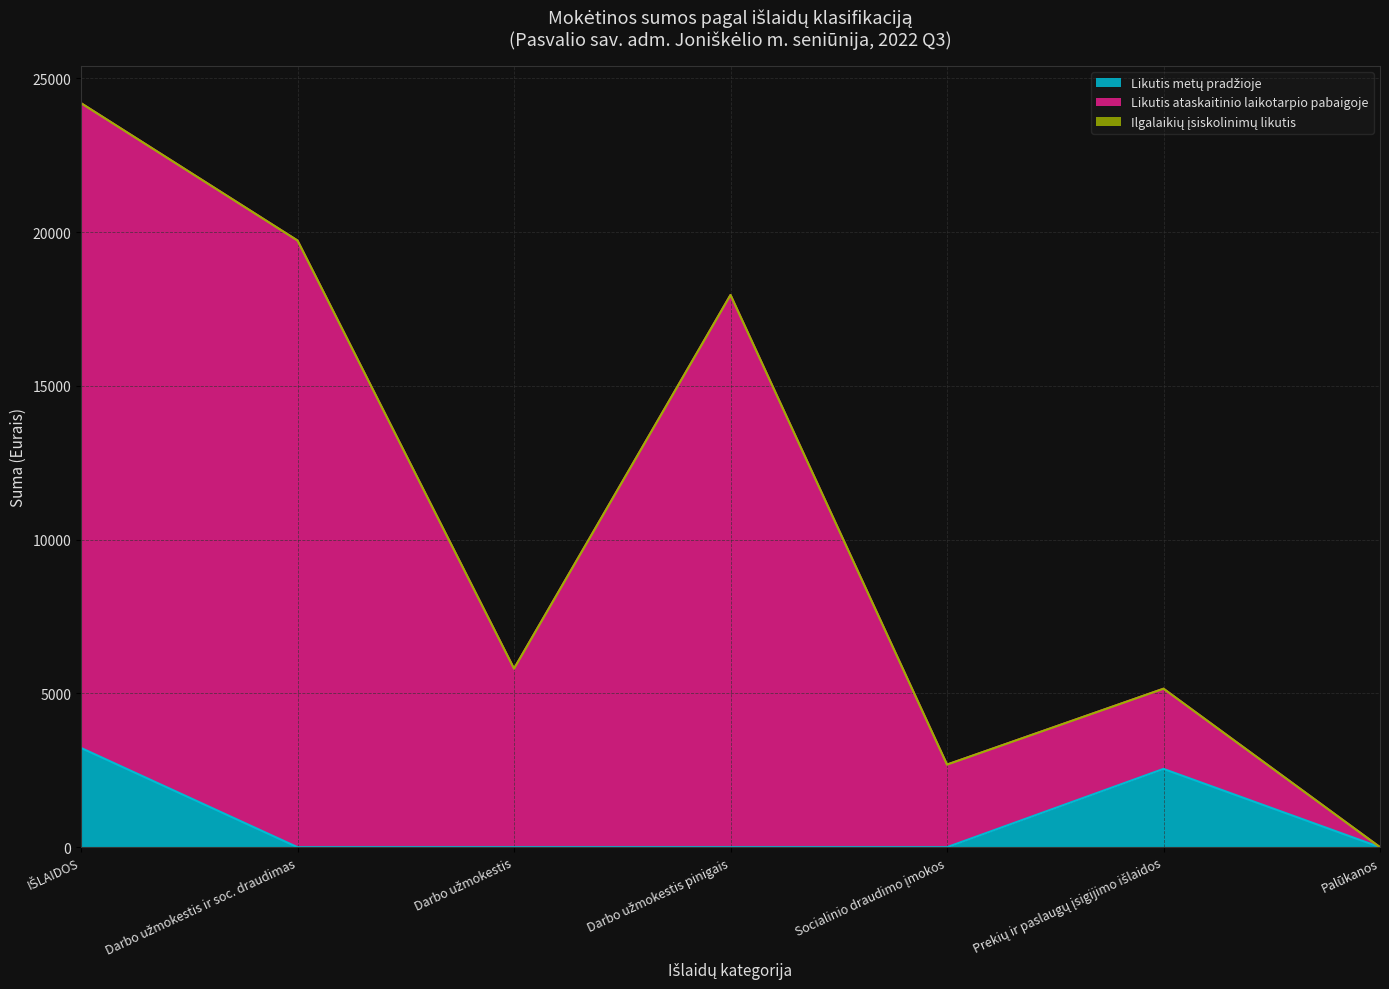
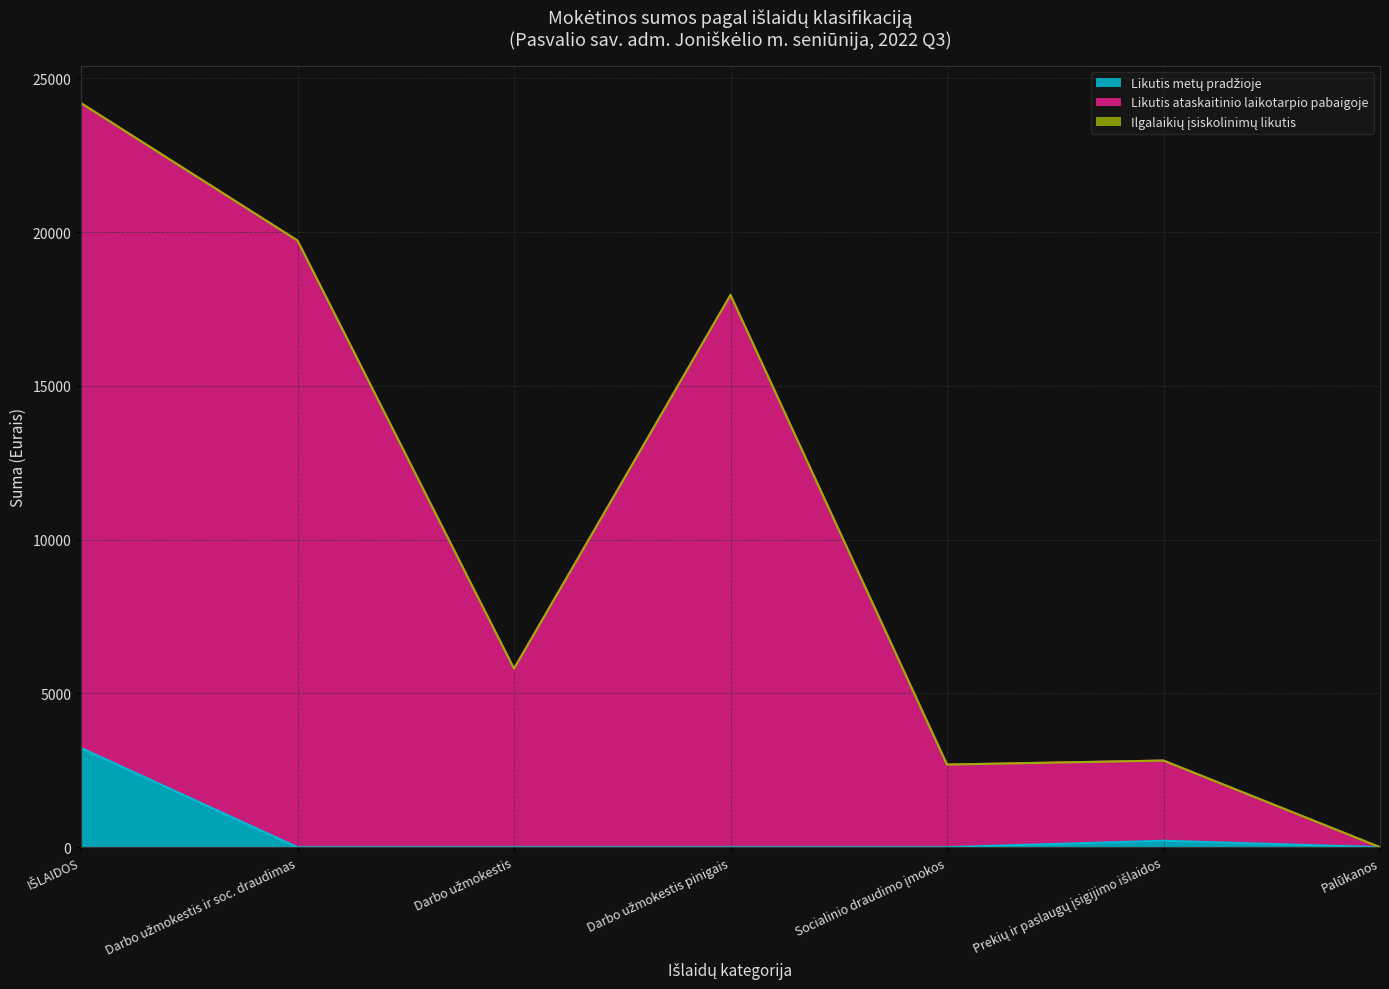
  {
    "Likutis metų pradžioje": {
      "IŠLAIDOS": 3200,
      "Darbo užmokestis ir soc. draudimas": 0,
      "Darbo užmokestis": 0,
      "Darbo užmokestis pinigais": 0,
      "Socialinio draudimo įmokos": 0,
-     "Prekių ir paslaugų įsigijimo išlaidos": 2500
+     "Prekių ir paslaugų įsigijimo išlaidos": 200
    }
  }
